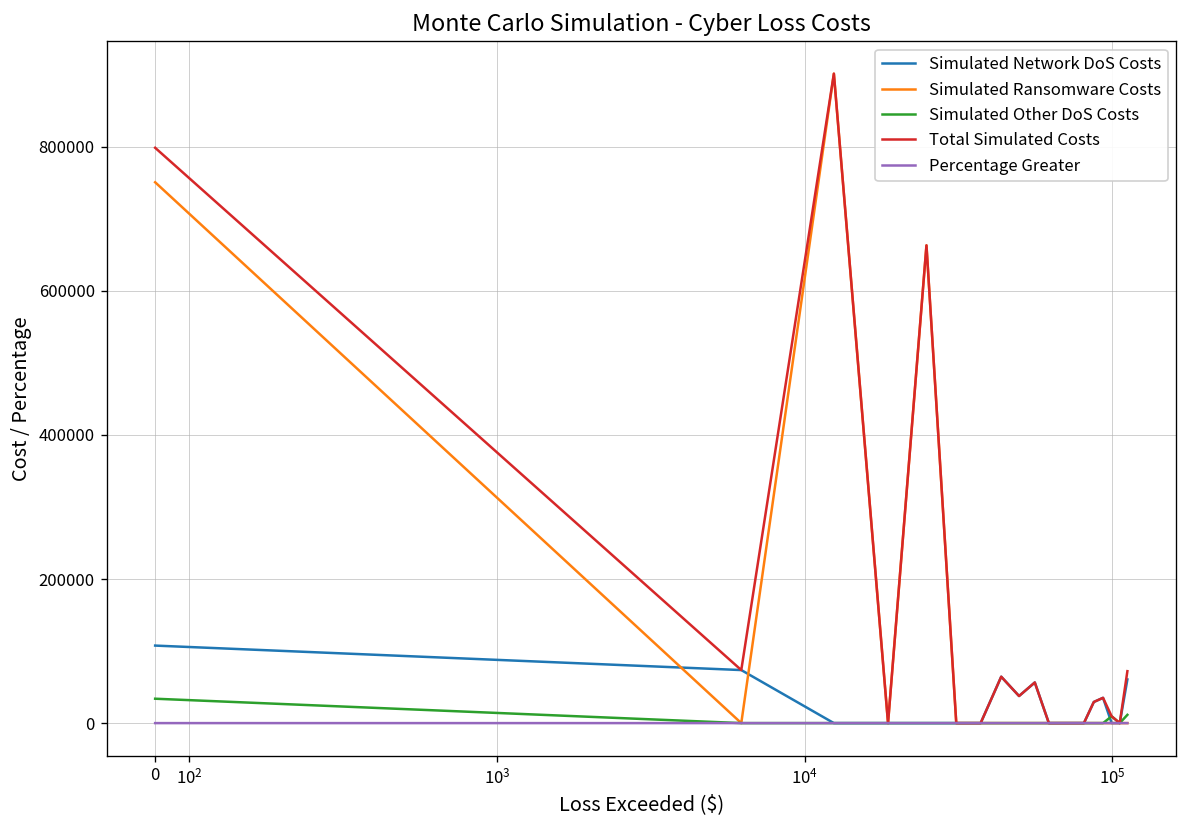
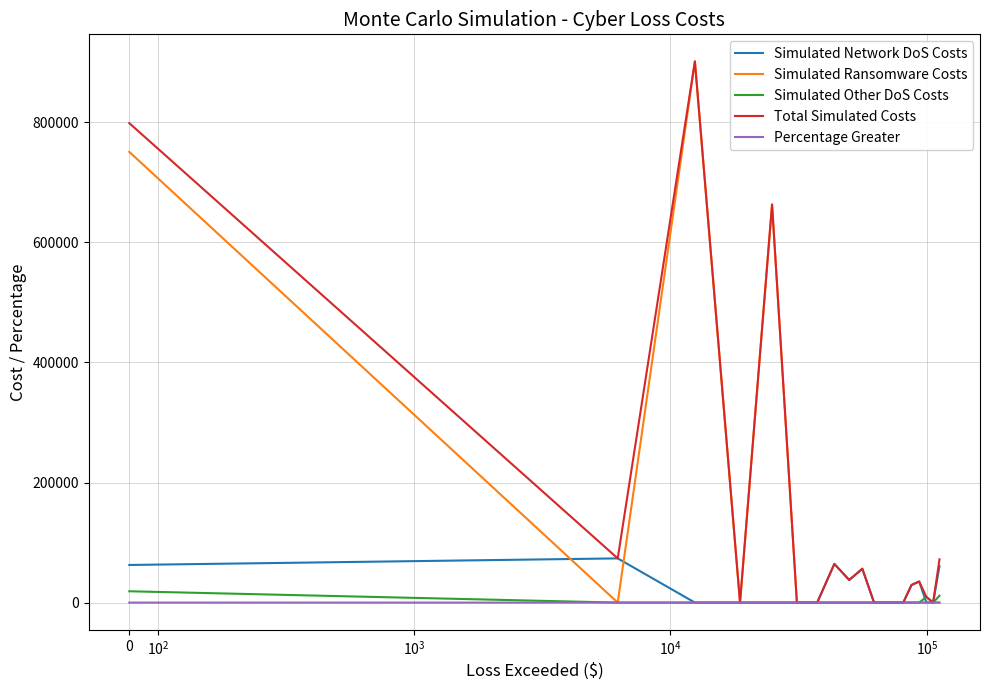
  {
    "Simulated Network DoS Costs": {
-     "0": 110000
+     "0": 60000
    },
    "Simulated Ransomware Costs": {
      "0": 750000
    },
    "Simulated Other DoS Costs": {
-     "0": 30000
+     "0": 20000
    },
    "Total Simulated Costs": {
      "0": 800000
    },
    "Percentage Greater": {
      "0": 0
    }
  }
